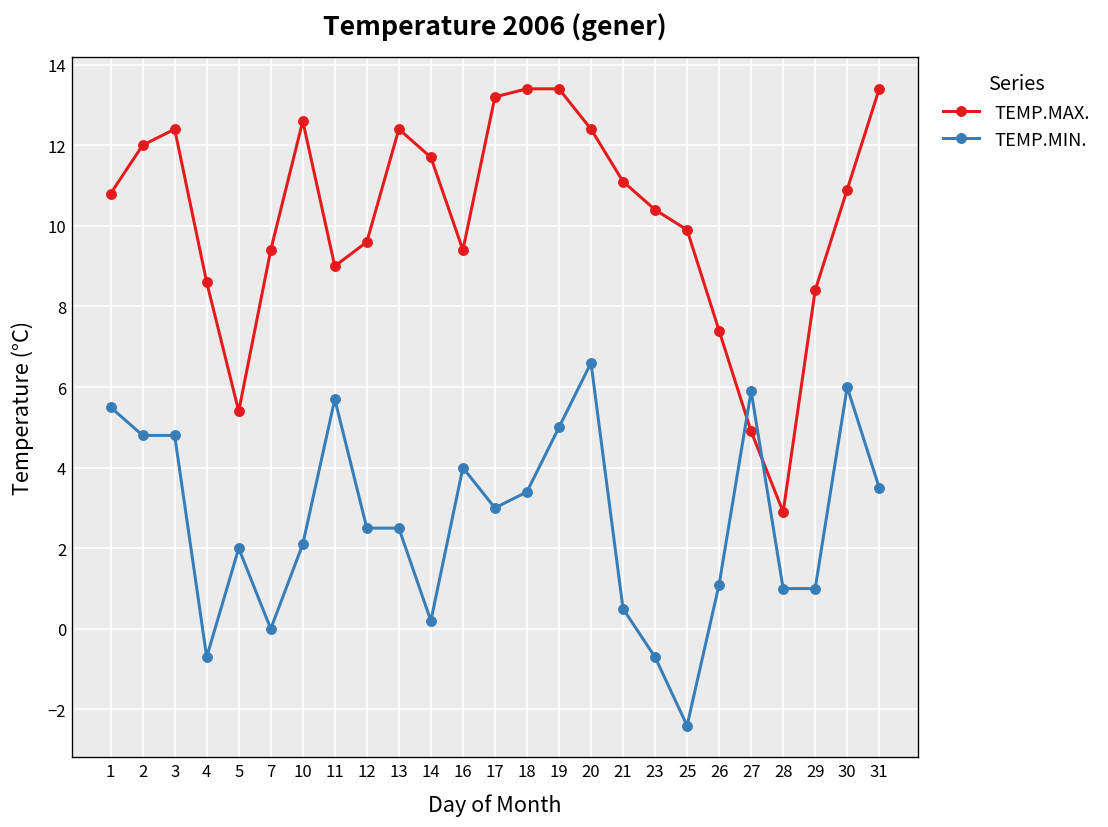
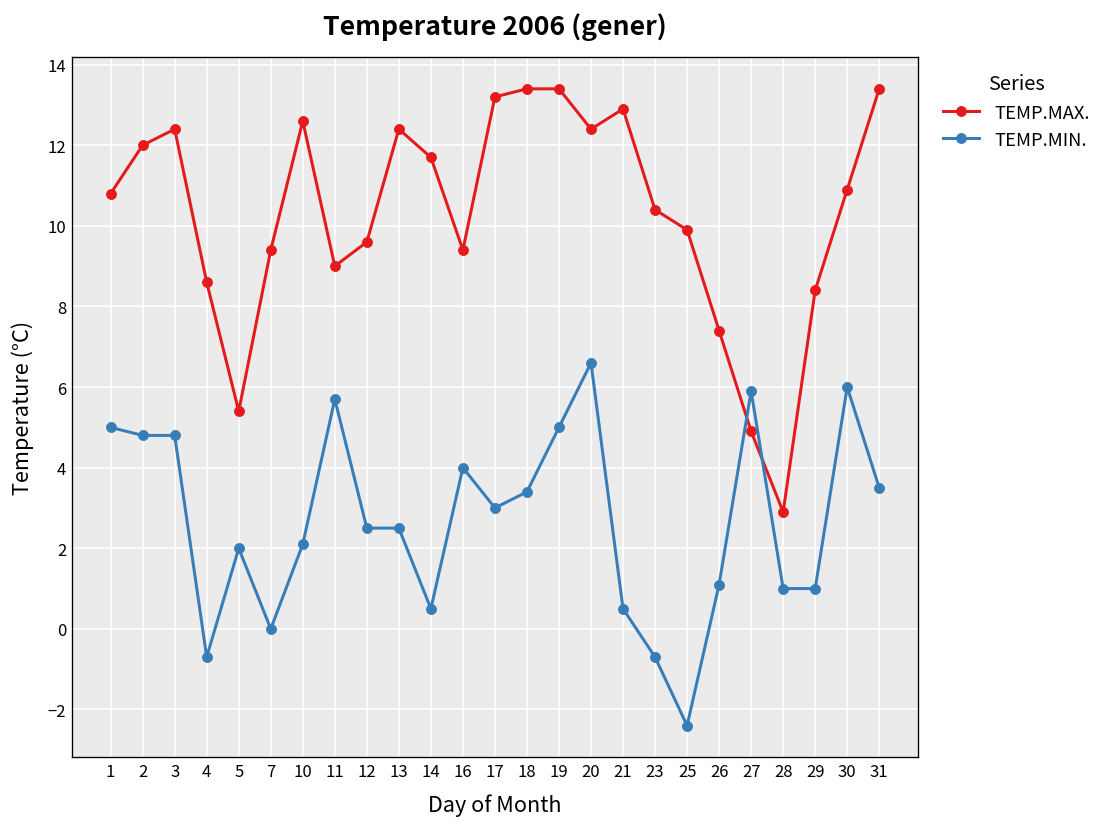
  {
    "TEMP.MAX.": {
      "1": 10.8,
      "2": 12.0,
      "3": 12.4,
      "4": 8.6,
      "5": 5.4,
      "7": 9.4,
      "10": 12.6,
      "11": 9.0,
      "12": 9.6,
      "13": 12.4,
      "14": 11.7,
      "16": 9.4,
      "17": 13.2,
      "18": 13.4,
      "19": 13.4,
      "20": 12.4,
-     "21": 11.1,
+     "21": 12.9,
      "23": 10.4,
      "25": 9.9,
      "26": 7.4,
      "27": 4.9,
      "28": 2.9,
      "29": 8.4,
      "30": 10.9,
      "31": 13.4
    },
    "TEMP.MIN.": {
-     "1": 5.5,
+     "1": 5.0,
      "2": 4.8,
      "3": 4.8,
      "4": -0.7,
      "5": 2.0,
      "7": 0.0,
      "10": 2.1,
      "11": 5.7,
      "12": 2.5,
      "13": 2.5,
-     "14": 0.2,
+     "14": 0.5,
      "16": 4.0,
      "17": 3.0,
      "18": 3.4,
      "19": 5.0,
      "20": 6.6,
      "21": 0.5,
      "23": -0.7,
      "25": -2.4,
      "26": 1.1,
      "27": 5.9,
      "28": 1.0,
      "29": 1.0,
      "30": 6.0,
      "31": 3.5
    }
  }
